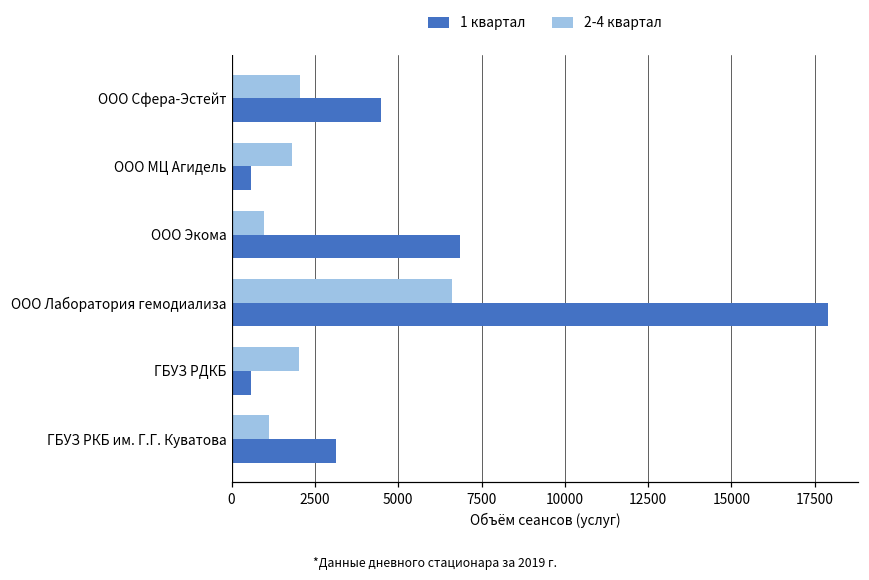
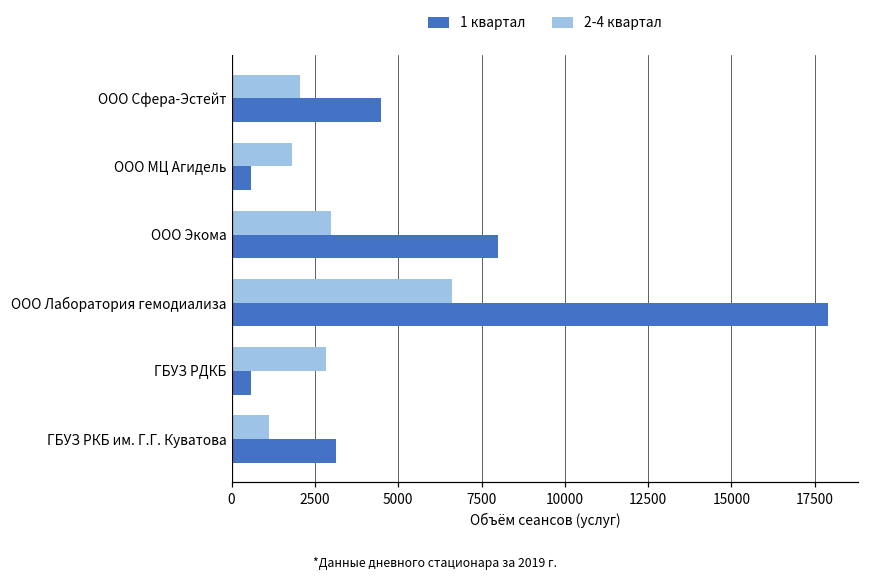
  {
    "1 квартал": {
      "ООО Сфера-Эстейт": 4500,
      "ООО МЦ Агидель": 600,
-     "ООО Экома": 6900,
+     "ООО Экома": 8000,
      "ООО Лаборатория гемодиализа": 17900,
      "ГБУЗ РДКБ": 600,
      "ГБУЗ РКБ им. Г.Г. Куватова": 3100
    },
    "2-4 квартал": {
      "ООО Сфера-Эстейт": 2100,
      "ООО МЦ Агидель": 1800,
-     "ООО Экома": 1000,
+     "ООО Экома": 3000,
      "ООО Лаборатория гемодиализа": 6600,
-     "ГБУЗ РДКБ": 2000,
+     "ГБУЗ РДКБ": 2800,
      "ГБУЗ РКБ им. Г.Г. Куватова": 1100
    }
  }
